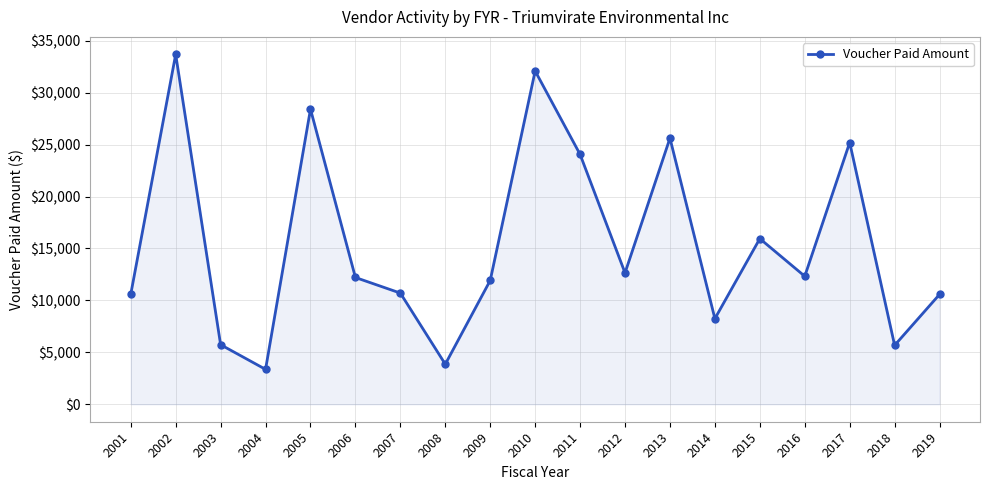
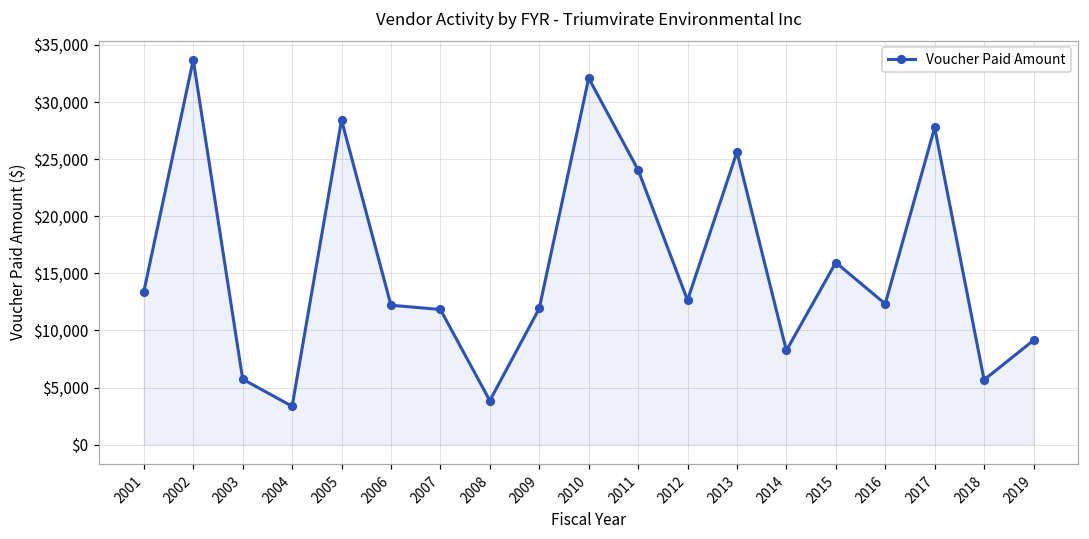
  {
-   "2001": "$10,600",
+   "2001": "$13,400",
    "2002": "$33,700",
    "2003": "$5,700",
    "2004": "$3,400",
    "2005": "$28,400",
    "2006": "$12,200",
-   "2007": "$10,700",
+   "2007": "$11,800",
    "2008": "$3,900",
    "2009": "$11,900",
    "2010": "$32,100",
    "2011": "$24,100",
    "2012": "$12,600",
    "2013": "$25,600",
    "2014": "$8,200",
    "2015": "$15,900",
    "2016": "$12,300",
-   "2017": "$25,200",
+   "2017": "$27,800",
    "2018": "$5,700",
-   "2019": "$10,600"
+   "2019": "$9,100"
  }
